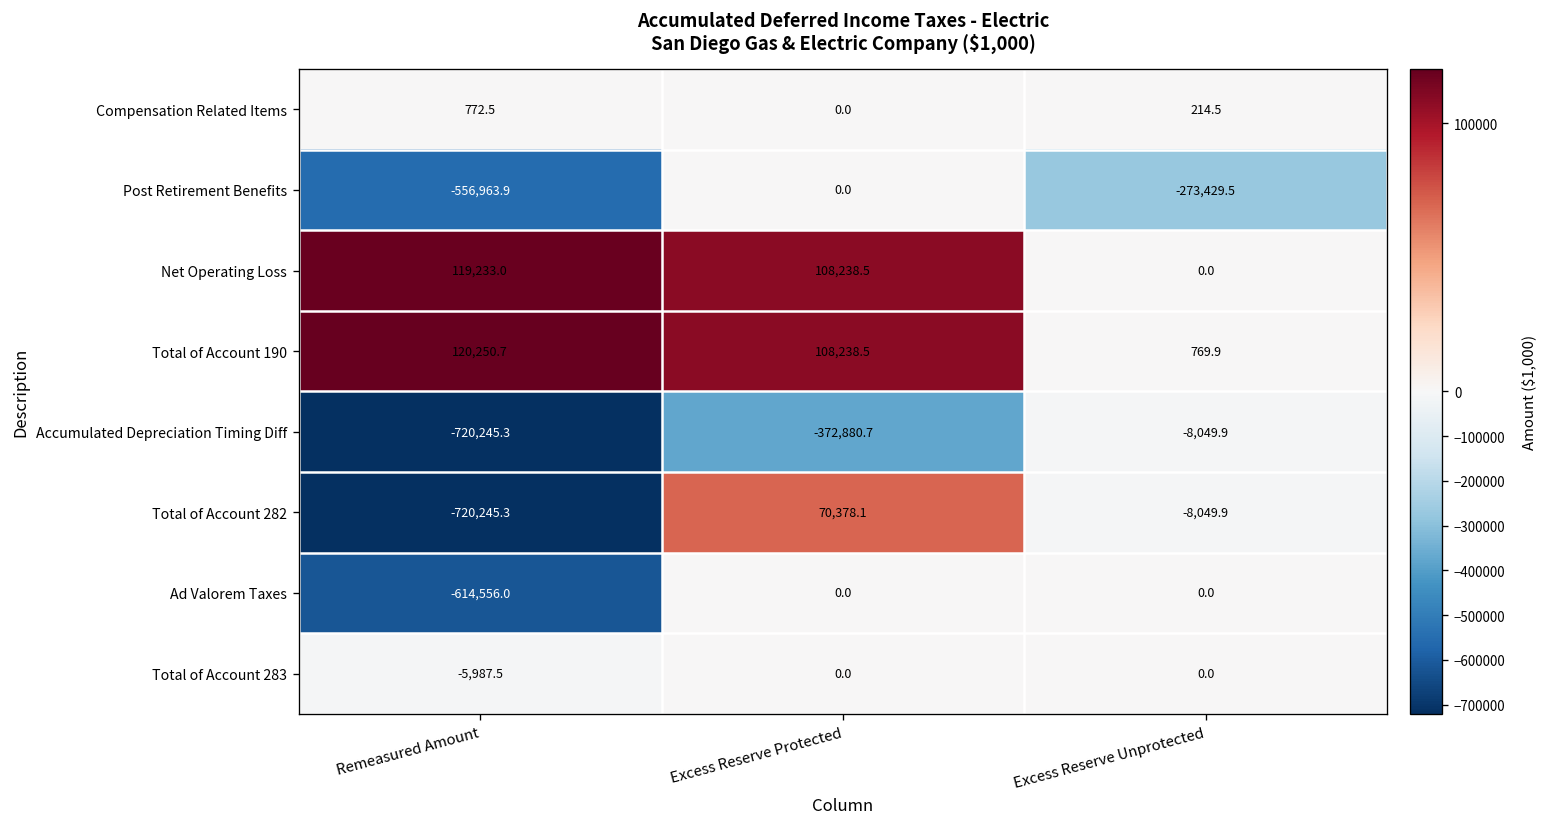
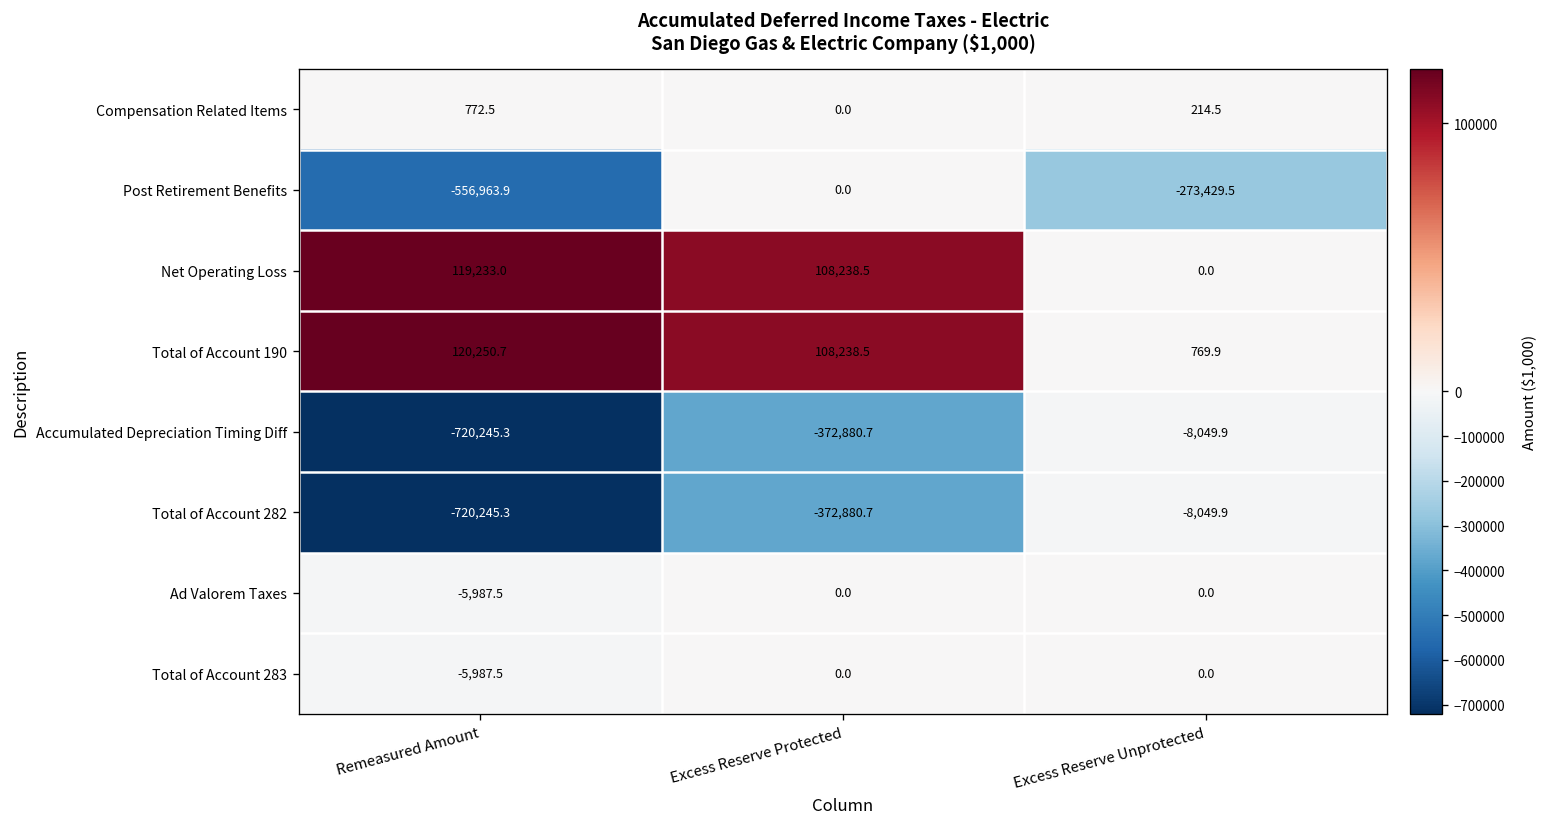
  {
    "Compensation Related Items": {
      "Remeasured Amount": "772.5",
      "Excess Reserve Protected": "0.0",
      "Excess Reserve Unprotected": "214.5"
    },
    "Post Retirement Benefits": {
      "Remeasured Amount": "-556,963.9",
      "Excess Reserve Protected": "0.0",
      "Excess Reserve Unprotected": "-273,429.5"
    },
    "Net Operating Loss": {
      "Remeasured Amount": "119,233.0",
      "Excess Reserve Protected": "108,238.5",
      "Excess Reserve Unprotected": "0.0"
    },
    "Total of Account 190": {
      "Remeasured Amount": "120,250.7",
      "Excess Reserve Protected": "108,238.5",
      "Excess Reserve Unprotected": "769.9"
    },
    "Accumulated Depreciation Timing Diff": {
      "Remeasured Amount": "-720,245.3",
      "Excess Reserve Protected": "-372,880.7",
      "Excess Reserve Unprotected": "-8,049.9"
    },
    "Total of Account 282": {
      "Remeasured Amount": "-720,245.3",
-     "Excess Reserve Protected": "70,378.1",
+     "Excess Reserve Protected": "-372,880.7",
      "Excess Reserve Unprotected": "-8,049.9"
    },
    "Ad Valorem Taxes": {
-     "Remeasured Amount": "-614,556.0",
+     "Remeasured Amount": "-5,987.5",
      "Excess Reserve Protected": "0.0",
      "Excess Reserve Unprotected": "0.0"
    },
    "Total of Account 283": {
      "Remeasured Amount": "-5,987.5",
      "Excess Reserve Protected": "0.0",
      "Excess Reserve Unprotected": "0.0"
    }
  }
